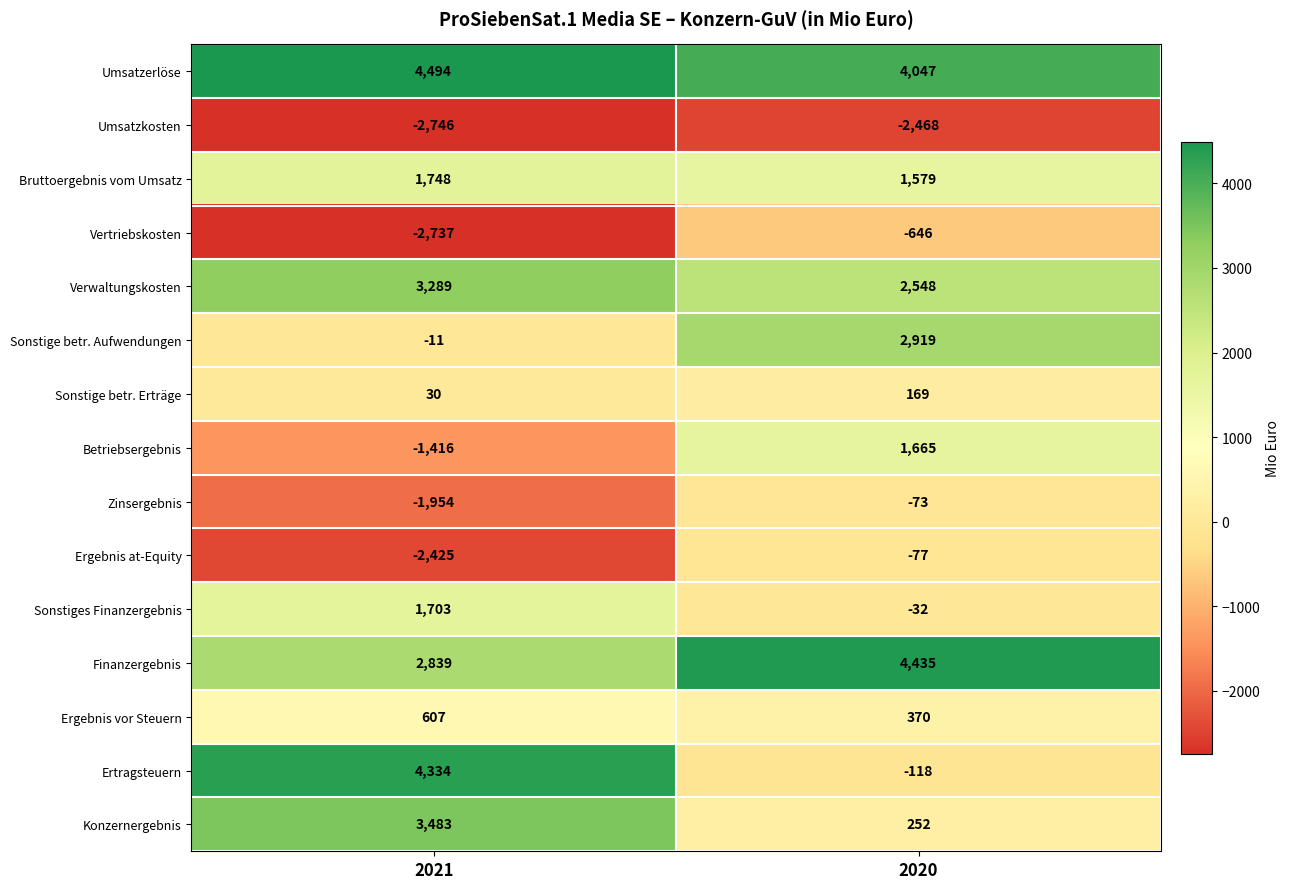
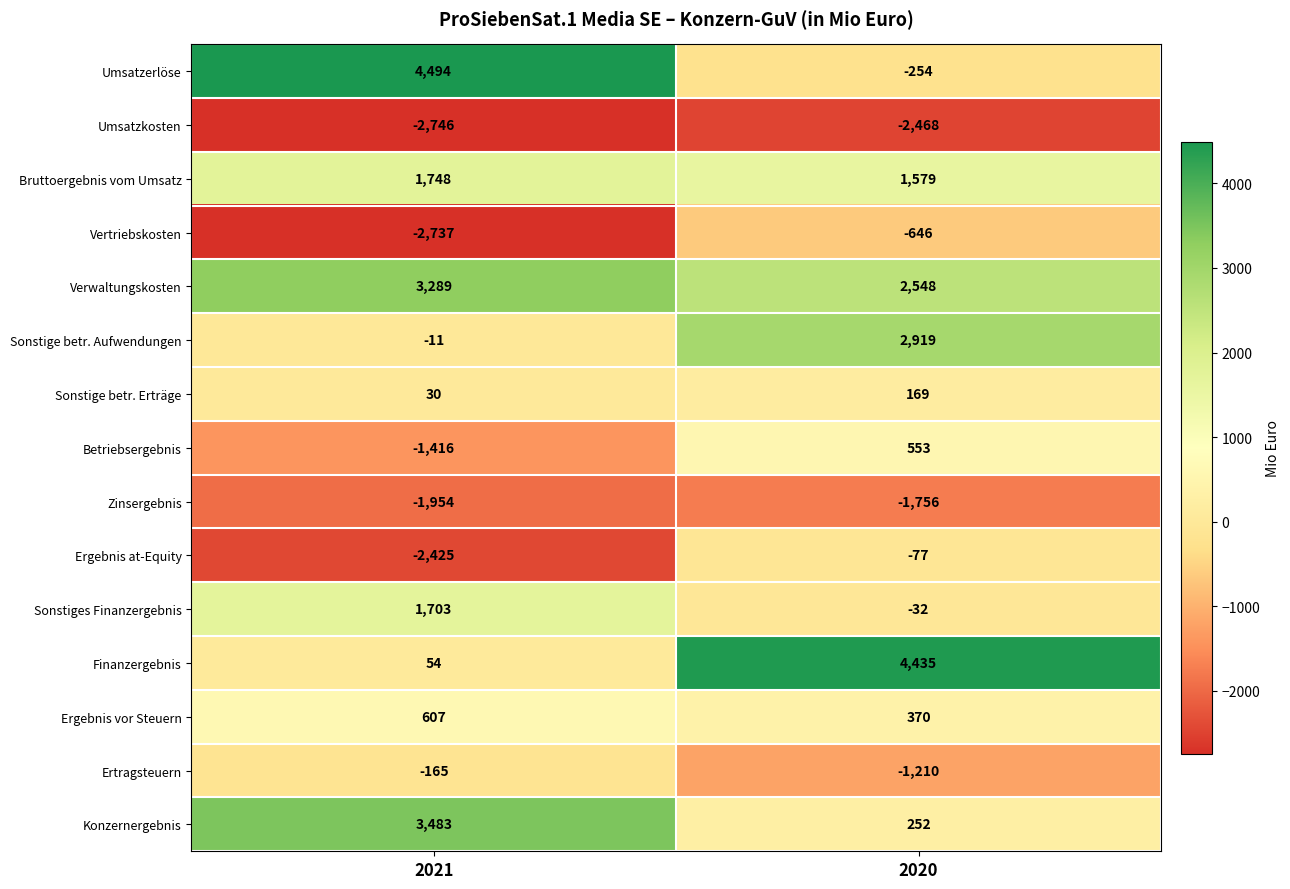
  {
    "Umsatzerlöse": {
      "2021": "4,494",
-     "2020": "4,047"
+     "2020": "-254"
    },
    "Umsatzkosten": {
      "2021": "-2,746",
      "2020": "-2,468"
    },
    "Bruttoergebnis vom Umsatz": {
      "2021": "1,748",
      "2020": "1,579"
    },
    "Vertriebskosten": {
      "2021": "-2,737",
      "2020": "-646"
    },
    "Verwaltungskosten": {
      "2021": "3,289",
      "2020": "2,548"
    },
    "Sonstige betr. Aufwendungen": {
      "2021": "-11",
      "2020": "2,919"
    },
    "Sonstige betr. Erträge": {
      "2021": "30",
      "2020": "169"
    },
    "Betriebsergebnis": {
      "2021": "-1,416",
-     "2020": "1,665"
+     "2020": "553"
    },
    "Zinsergebnis": {
      "2021": "-1,954",
-     "2020": "-73"
+     "2020": "-1,756"
    },
    "Ergebnis at-Equity": {
      "2021": "-2,425",
      "2020": "-77"
    },
    "Sonstiges Finanzergebnis": {
      "2021": "1,703",
      "2020": "-32"
    },
    "Finanzergebnis": {
-     "2021": "2,839",
+     "2021": "54",
      "2020": "4,435"
    },
    "Ergebnis vor Steuern": {
      "2021": "607",
      "2020": "370"
    },
    "Ertragsteuern": {
-     "2021": "4,334",
-     "2020": "-118"
+     "2021": "-165",
+     "2020": "-1,210"
    },
    "Konzernergebnis": {
      "2021": "3,483",
      "2020": "252"
    }
  }
